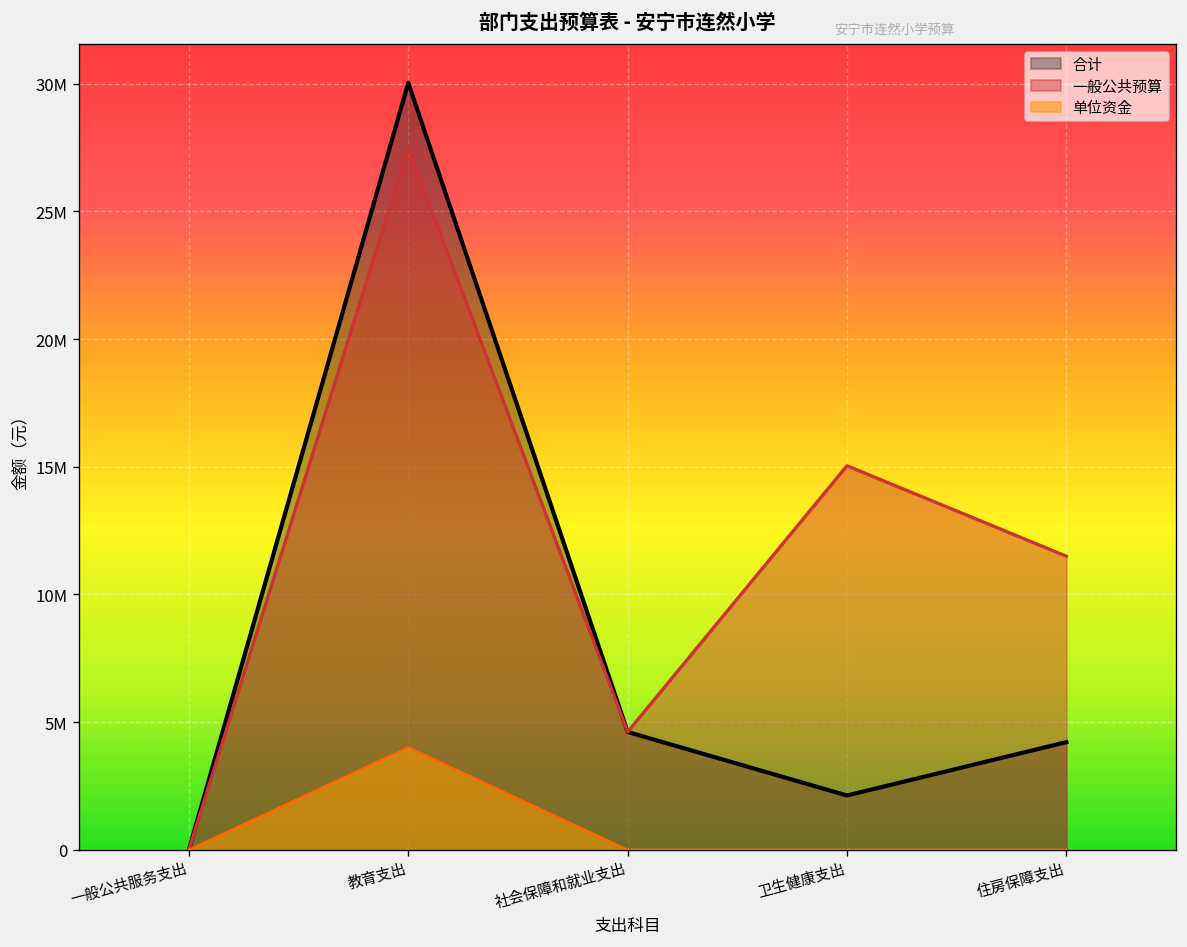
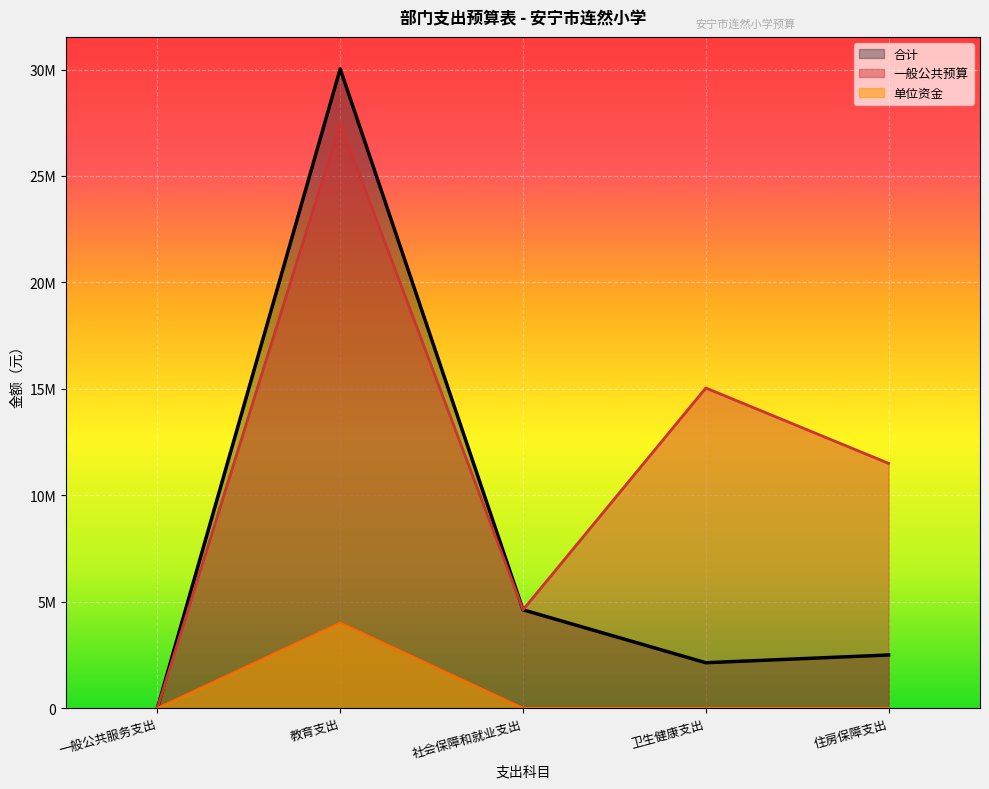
  {
    "合计": {
      "教育支出": 30000000,
      "卫生健康支出": 2100000,
-     "住房保障支出": 4200000
+     "住房保障支出": 2500000
    },
    "一般公共预算": {
      "教育支出": 27500000,
      "卫生健康支出": 15000000,
      "住房保障支出": 11500000
    },
    "单位资金": {
      "教育支出": 4000000,
      "社会保障和就业支出": 0,
      "卫生健康支出": 0,
      "住房保障支出": 0
    }
  }
